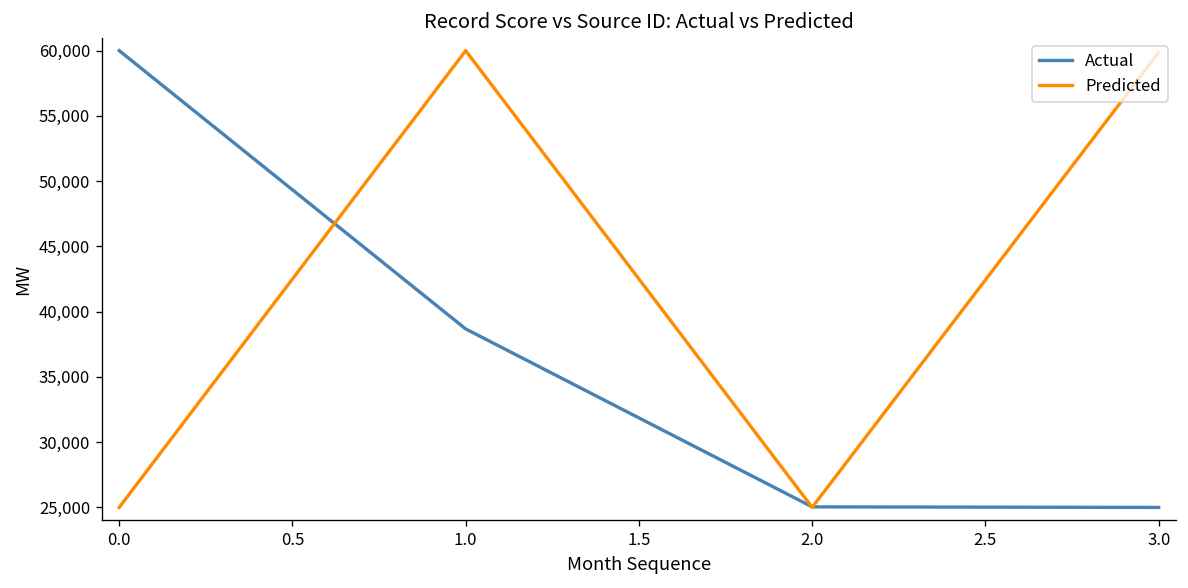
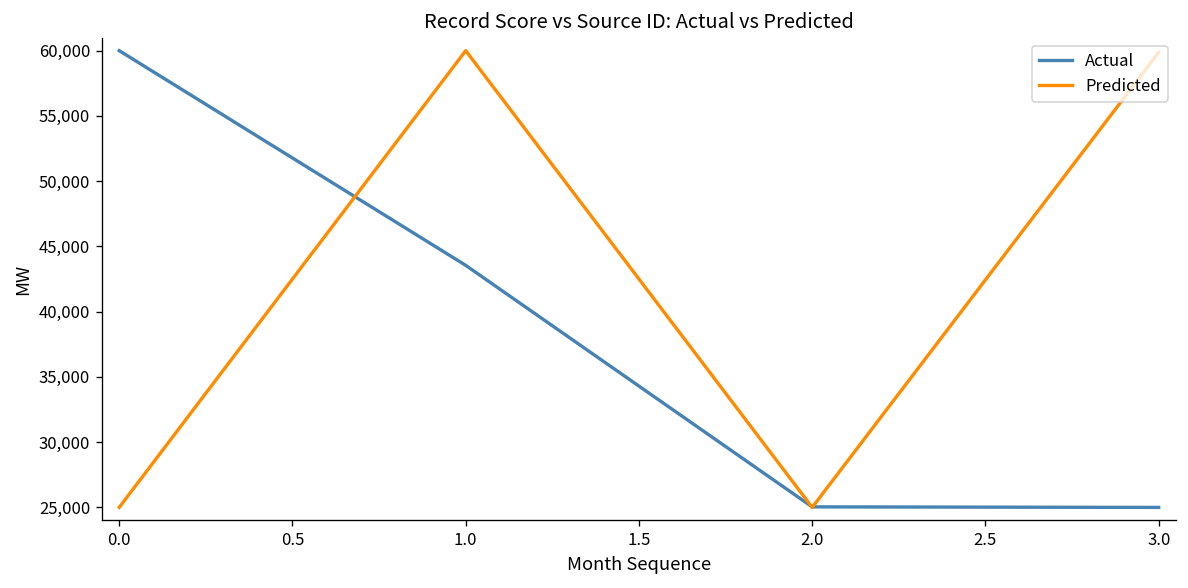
  {
    "Actual": {
      "0.0": "60,000",
-     "1.0": "38,700",
+     "1.0": "43,600",
      "3.0": "25,000"
    },
    "Predicted": {
      "0.0": "25,000",
      "1.0": "60,000"
    }
  }
